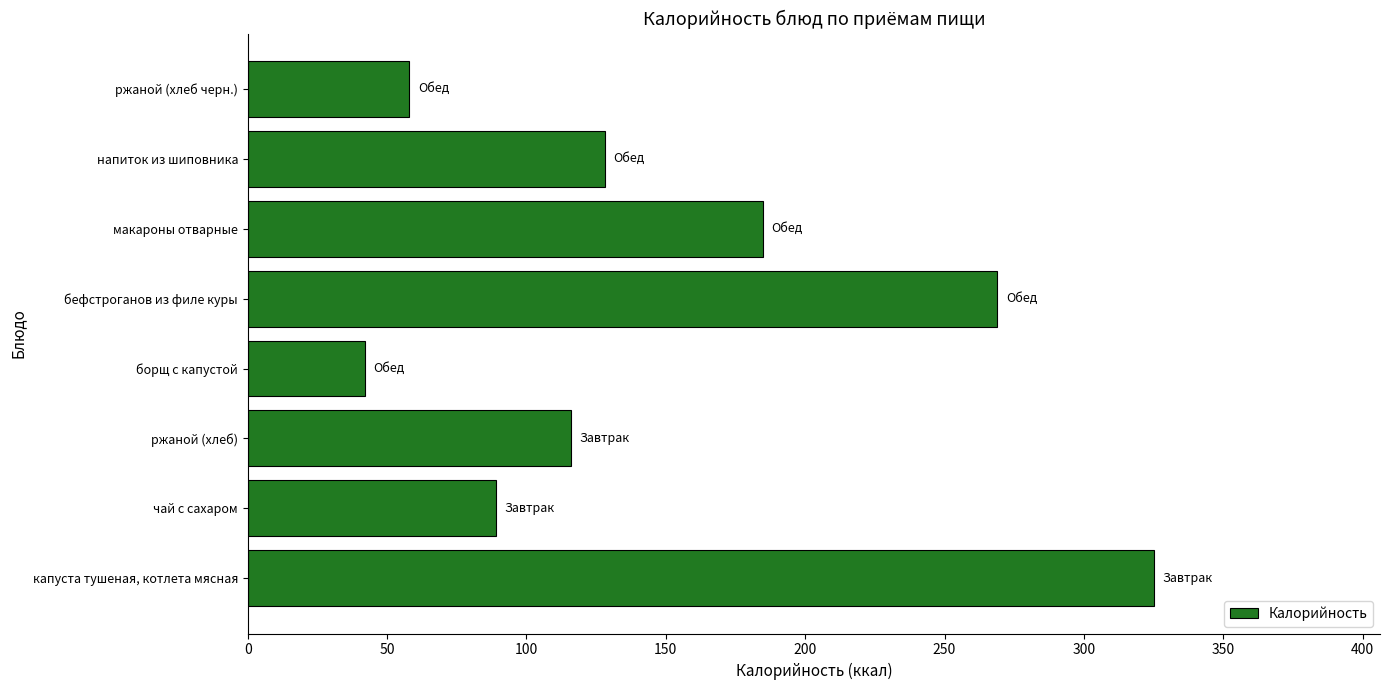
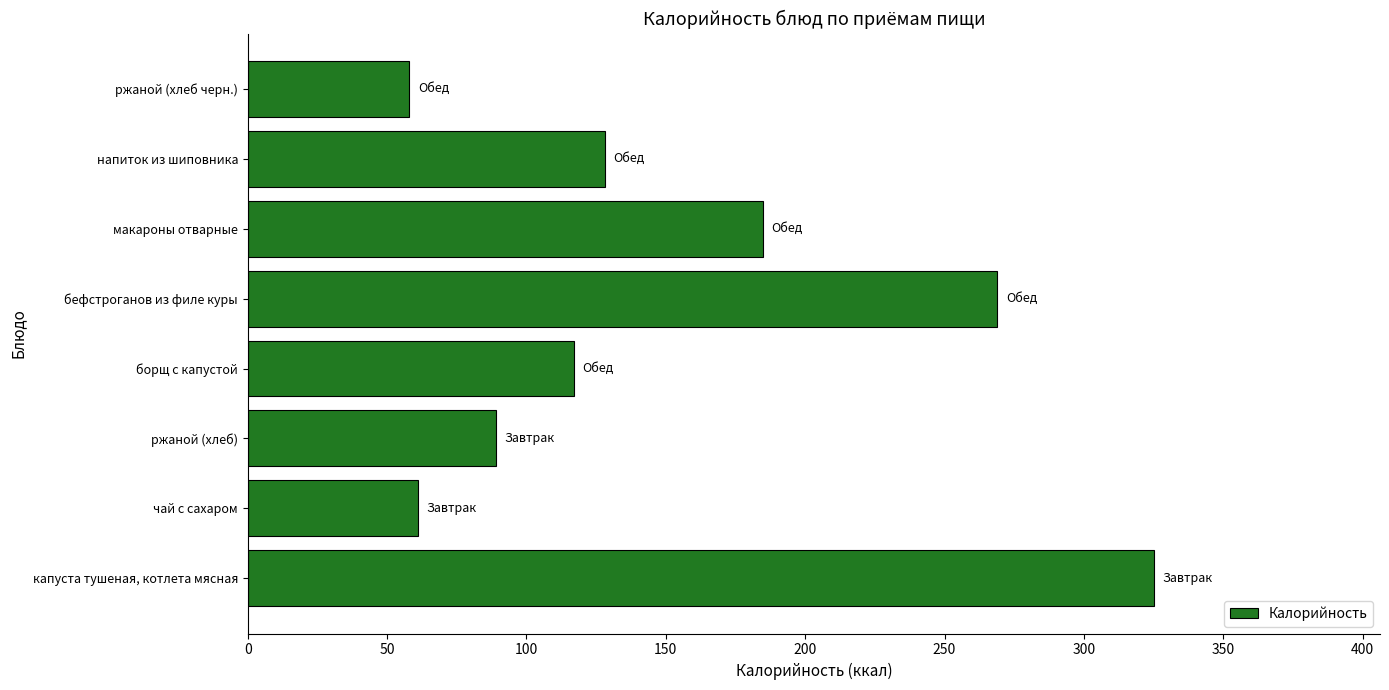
  {
    "ржаной (хлеб черн.)": 58,
    "напиток из шиповника": 128,
    "макароны отварные": 185,
    "бефстроганов из филе куры": 269,
-   "борщ с капустой": 42,
-   "ржаной (хлеб)": 116,
-   "чай с сахаром": 89,
+   "борщ с капустой": 117,
+   "ржаной (хлеб)": 89,
+   "чай с сахаром": 61,
    "капуста тушеная, котлета мясная": 325
  }
